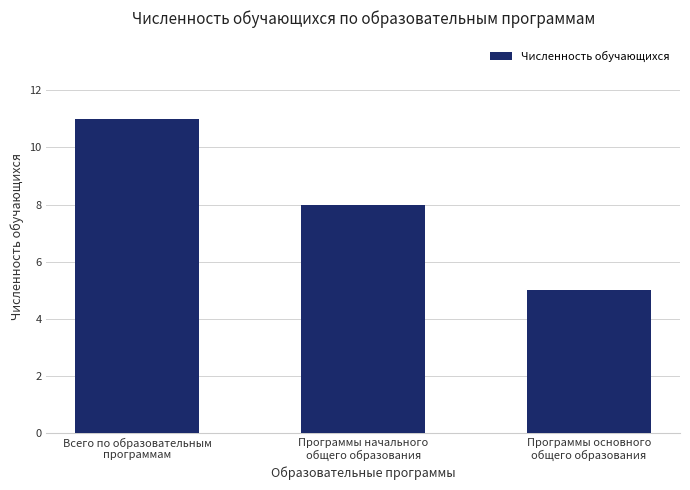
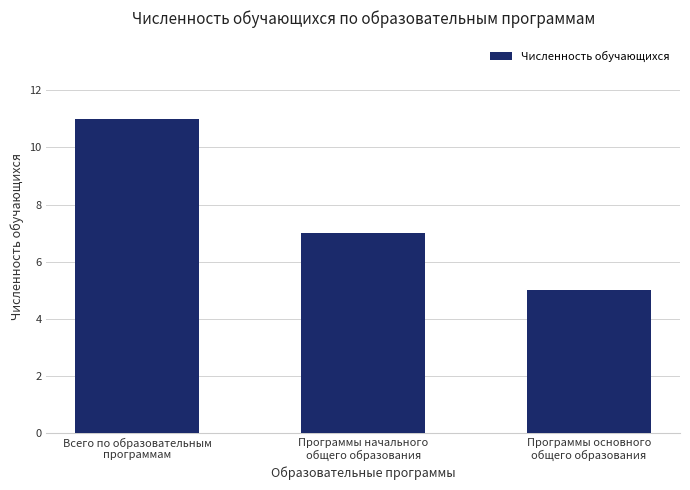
  {
    "Всего по образовательным программам": 11,
-   "Программы начального общего образования": 8,
+   "Программы начального общего образования": 7,
    "Программы основного общего образования": 5
  }
